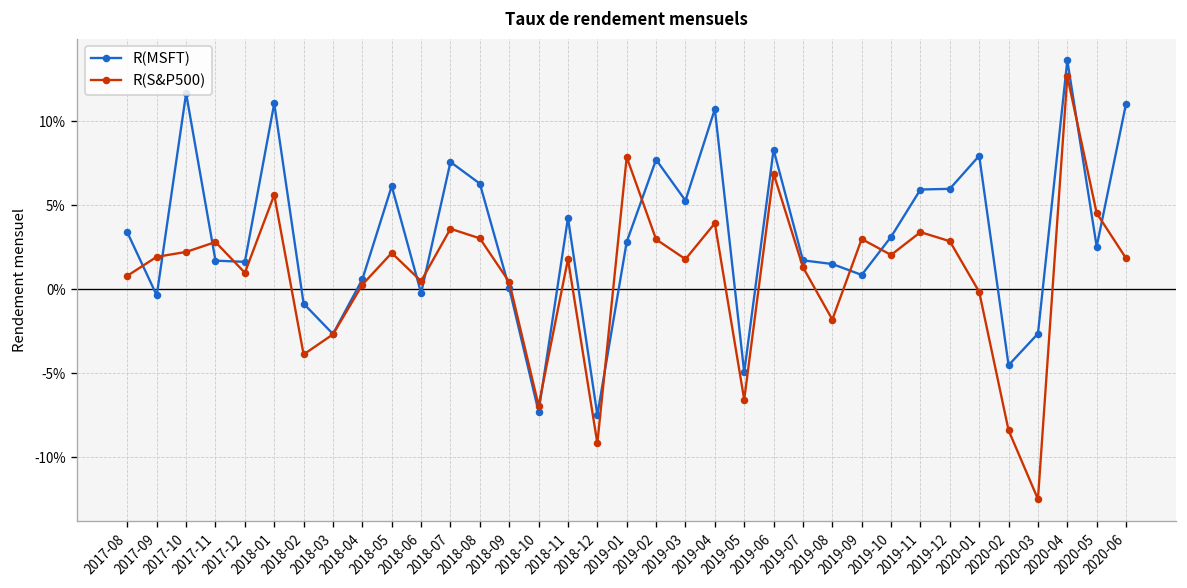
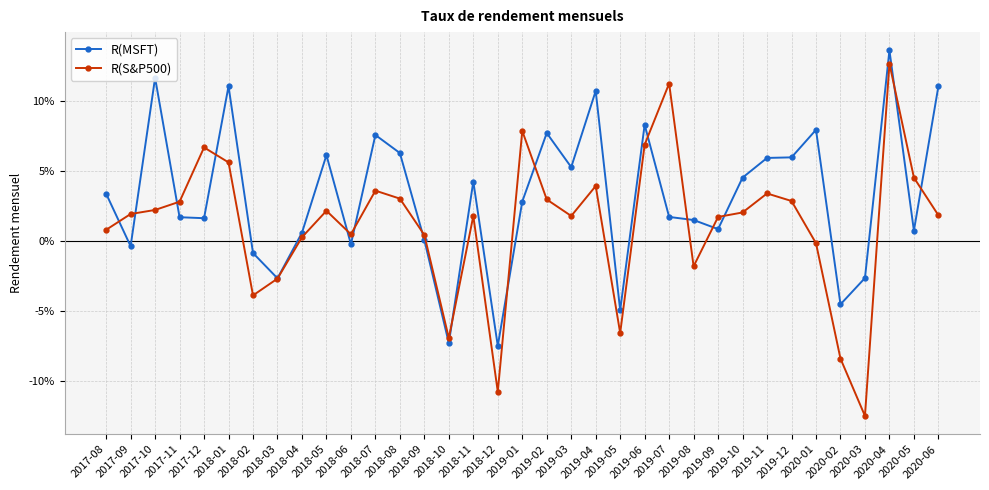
  {
    "R(MSFT)": {
      "2017-08": "3.4%",
      "2017-09": "-0.4%",
      "2017-11": "1.7%",
      "2017-12": "1.6%",
      "2018-01": "11.1%",
      "2018-02": "-0.9%",
      "2018-04": "0.6%",
      "2018-05": "6.1%",
      "2018-06": "-0.2%",
      "2018-07": "7.6%",
      "2018-08": "6.3%",
      "2018-09": "0.1%",
      "2018-10": "-7.3%",
      "2018-11": "4.3%",
      "2018-12": "-7.5%",
      "2019-01": "2.8%",
      "2019-02": "7.7%",
      "2019-03": "5.3%",
      "2019-04": "10.7%",
      "2019-05": "-5.0%",
      "2019-06": "8.3%",
      "2019-07": "1.7%",
      "2019-08": "1.5%",
      "2019-09": "0.9%",
-     "2019-10": "3.1%",
+     "2019-10": "4.5%",
      "2019-11": "5.9%",
      "2019-12": "6.0%",
      "2020-01": "8.0%",
      "2020-02": "-4.5%",
      "2020-03": "-2.7%",
      "2020-04": "13.6%",
-     "2020-05": "2.5%",
+     "2020-05": "0.7%",
      "2020-06": "11.1%"
    },
    "R(S&P500)": {
      "2017-08": "0.8%",
      "2017-09": "1.9%",
      "2017-10": "2.2%",
      "2017-11": "2.8%",
-     "2017-12": "1.0%",
+     "2017-12": "6.7%",
      "2018-01": "5.6%",
      "2018-02": "-3.9%",
      "2018-04": "0.3%",
      "2018-05": "2.2%",
      "2018-06": "0.5%",
      "2018-07": "3.6%",
      "2018-08": "3.0%",
      "2018-09": "0.4%",
      "2018-10": "-6.9%",
      "2018-11": "1.8%",
-     "2018-12": "-9.2%",
+     "2018-12": "-10.8%",
      "2019-01": "7.9%",
      "2019-02": "3.0%",
      "2019-03": "1.8%",
      "2019-04": "3.9%",
      "2019-05": "-6.6%",
      "2019-06": "6.9%",
-     "2019-07": "1.3%",
+     "2019-07": "11.3%",
      "2019-08": "-1.8%",
-     "2019-09": "3.0%",
+     "2019-09": "1.7%",
      "2019-10": "2.0%",
      "2019-11": "3.4%",
      "2019-12": "2.9%",
      "2020-01": "-0.2%",
      "2020-02": "-8.4%",
      "2020-03": "-12.5%",
      "2020-04": "12.7%",
      "2020-05": "4.5%",
      "2020-06": "1.8%"
    }
  }
